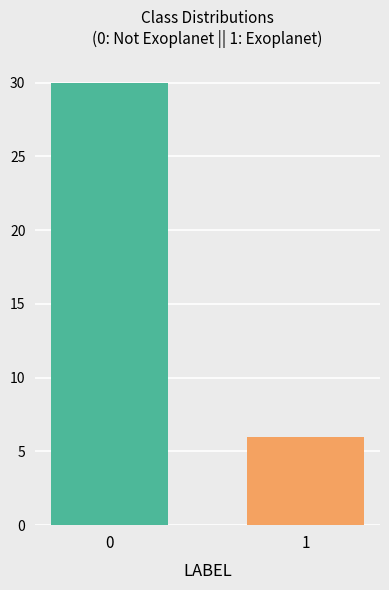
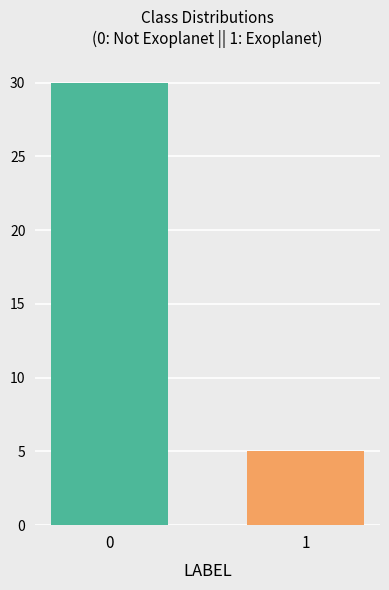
  {
    "0": 30,
-   "1": 6
+   "1": 5
  }
